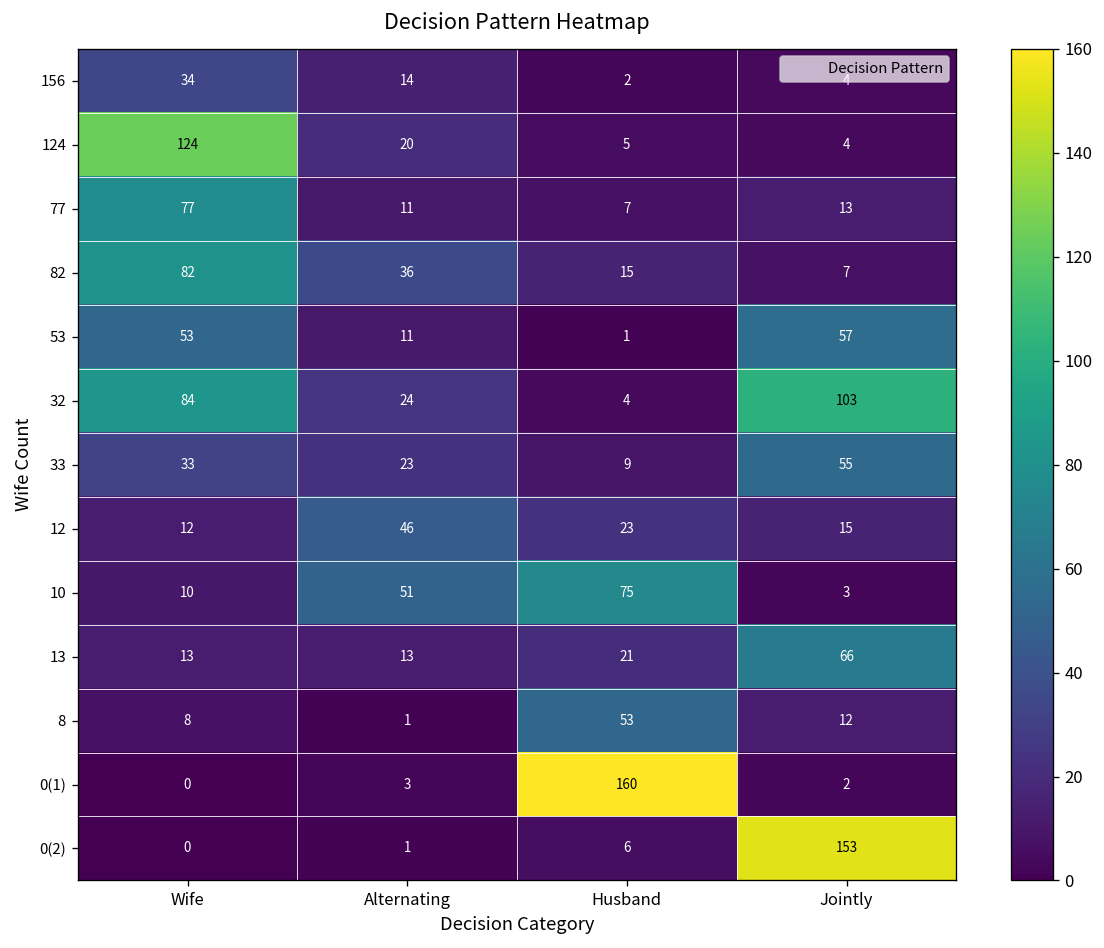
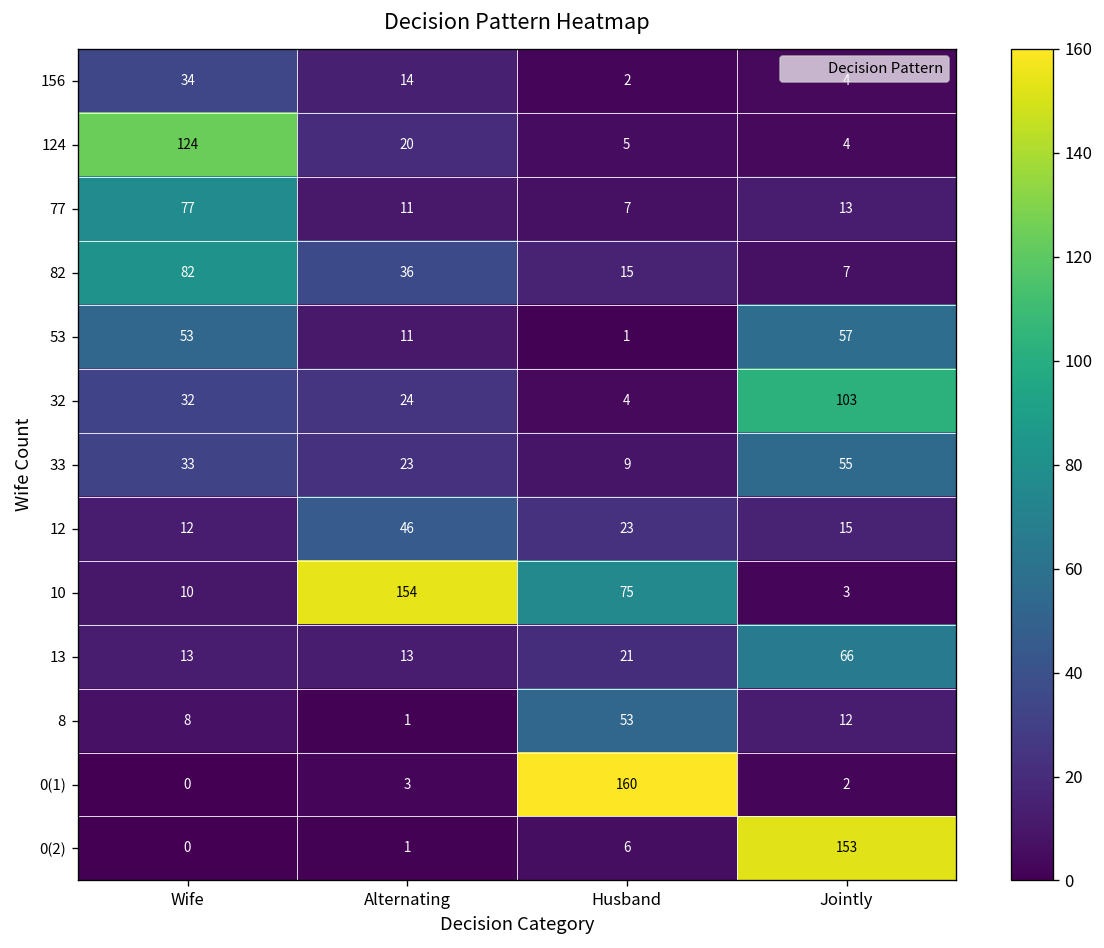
  {
    "156": {
      "Wife": 34,
      "Alternating": 14,
      "Husband": 2
    },
    "124": {
      "Wife": 124,
      "Alternating": 20,
      "Husband": 5,
      "Jointly": 4
    },
    "77": {
      "Wife": 77,
      "Alternating": 11,
      "Husband": 7,
      "Jointly": 13
    },
    "82": {
      "Wife": 82,
      "Alternating": 36,
      "Husband": 15,
      "Jointly": 7
    },
    "53": {
      "Wife": 53,
      "Alternating": 11,
      "Husband": 1,
      "Jointly": 57
    },
    "32": {
-     "Wife": 84,
+     "Wife": 32,
      "Alternating": 24,
      "Husband": 4,
      "Jointly": 103
    },
    "33": {
      "Wife": 33,
      "Alternating": 23,
      "Husband": 9,
      "Jointly": 55
    },
    "12": {
      "Wife": 12,
      "Alternating": 46,
      "Husband": 23,
      "Jointly": 15
    },
    "10": {
      "Wife": 10,
-     "Alternating": 51,
+     "Alternating": 154,
      "Husband": 75,
      "Jointly": 3
    },
    "13": {
      "Wife": 13,
      "Alternating": 13,
      "Husband": 21,
      "Jointly": 66
    },
    "8": {
      "Wife": 8,
      "Alternating": 1,
      "Husband": 53,
      "Jointly": 12
    },
    "0(1)": {
      "Wife": 0,
      "Alternating": 3,
      "Husband": 160,
      "Jointly": 2
    },
    "0(2)": {
      "Wife": 0,
      "Alternating": 1,
      "Husband": 6,
      "Jointly": 153
    }
  }
